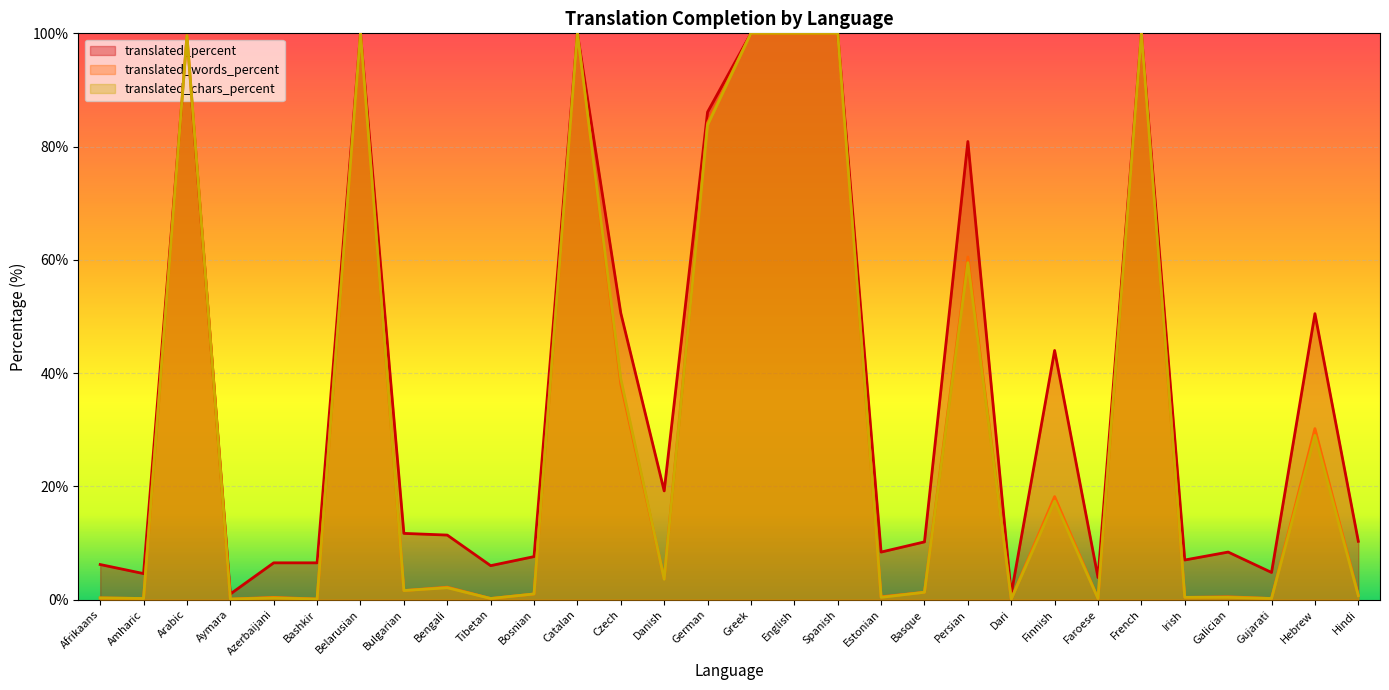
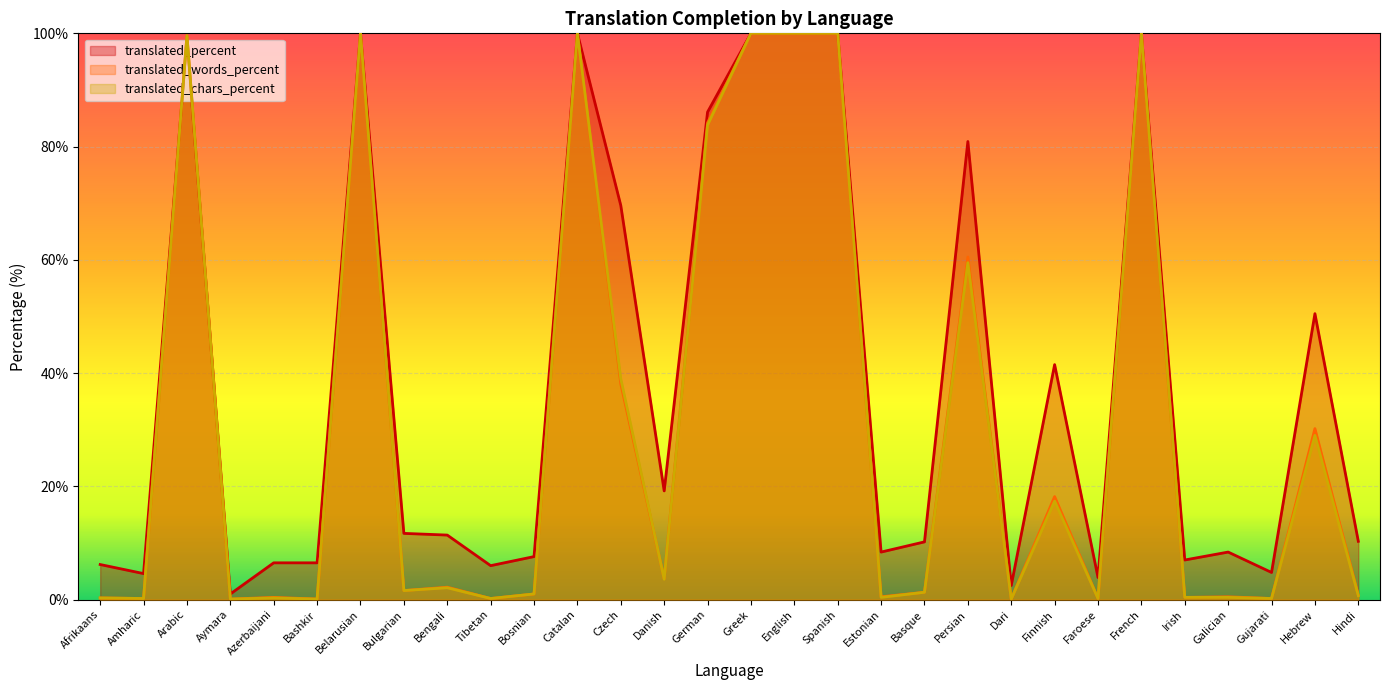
  {
    "translated_percent": {
      "Afrikaans": "6%",
      "Amharic": "5%",
      "Aymara": "1%",
      "Azerbaijani": "7%",
      "Bashkir": "7%",
      "Bulgarian": "12%",
      "Bengali": "11%",
      "Tibetan": "6%",
      "Bosnian": "8%",
-     "Czech": "51%",
+     "Czech": "70%",
      "Danish": "19%",
      "German": "86%",
      "Estonian": "8%",
      "Basque": "10%",
      "Persian": "81%",
-     "Dari": "1%",
-     "Finnish": "44%",
+     "Dari": "3%",
+     "Finnish": "42%",
      "Faroese": "4%",
      "Irish": "7%",
      "Galician": "8%",
      "Gujarati": "5%",
      "Hebrew": "51%",
      "Hindi": "10%"
    }
  }
